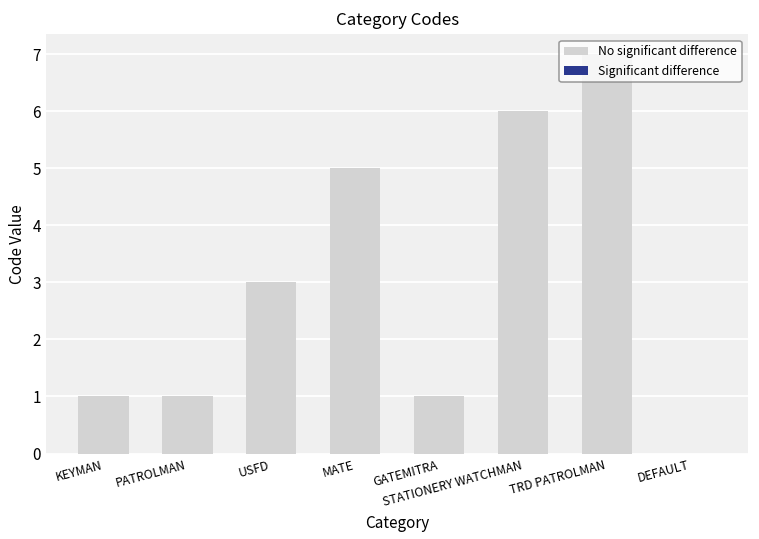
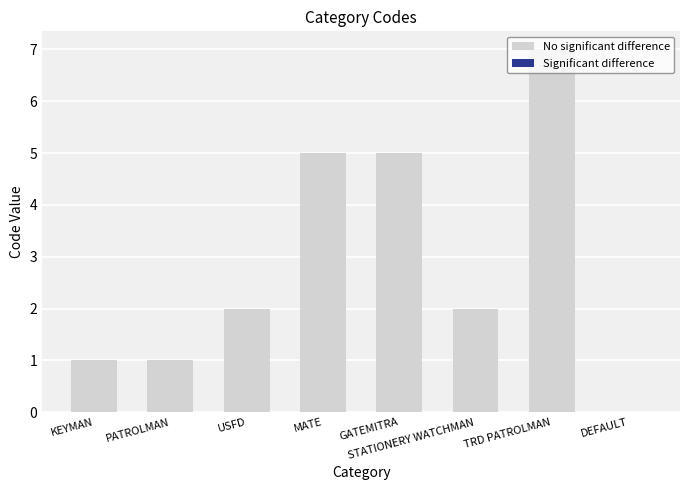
  {
    "KEYMAN": 1,
    "PATROLMAN": 1,
-   "USFD": 3,
+   "USFD": 2,
    "MATE": 5,
-   "GATEMITRA": 1,
-   "STATIONERY WATCHMAN": 6,
+   "GATEMITRA": 5,
+   "STATIONERY WATCHMAN": 2,
    "DEFAULT": 0
  }
